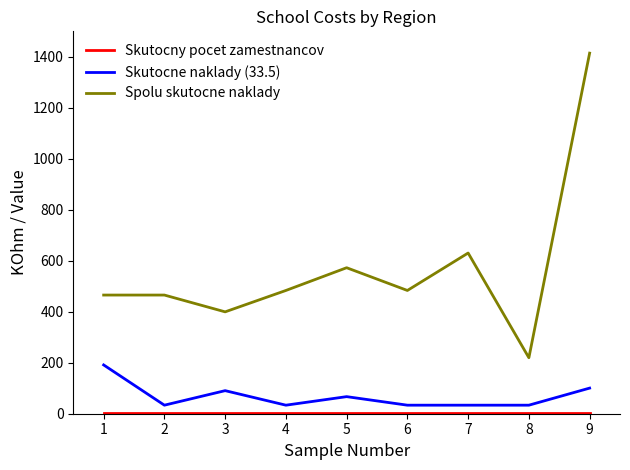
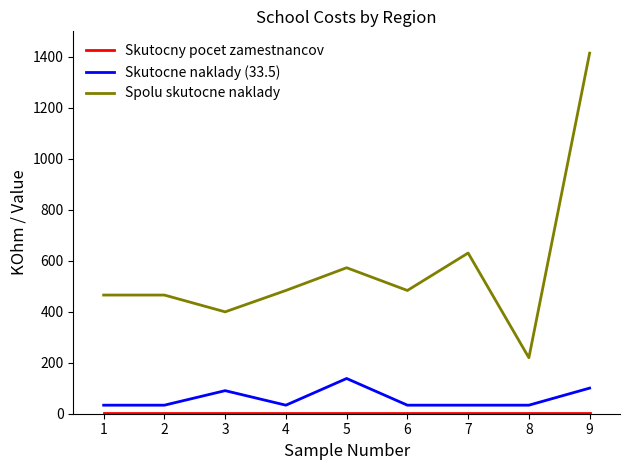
  {
    "Skutocny pocet zamestnancov": {
      "1": 0,
      "2": 0,
      "3": 0,
      "4": 0,
      "5": 0,
      "6": 0,
      "7": 0,
      "8": 0,
      "9": 0
    },
    "Skutocne naklady (33.5)": {
-     "1": 190,
+     "1": 30,
      "2": 30,
      "3": 90,
      "4": 30,
-     "5": 70,
+     "5": 140,
      "6": 30,
      "7": 30,
      "8": 30,
      "9": 100
    },
    "Spolu skutocne naklady": {
      "1": 470,
      "2": 470,
      "3": 400,
      "4": 480,
      "5": 570,
      "6": 480,
      "7": 630,
      "8": 220,
      "9": 1410
    }
  }
